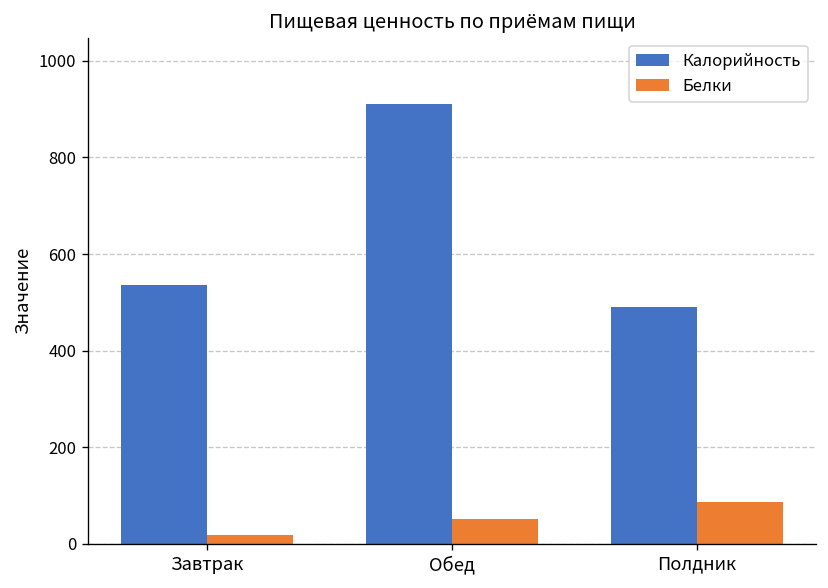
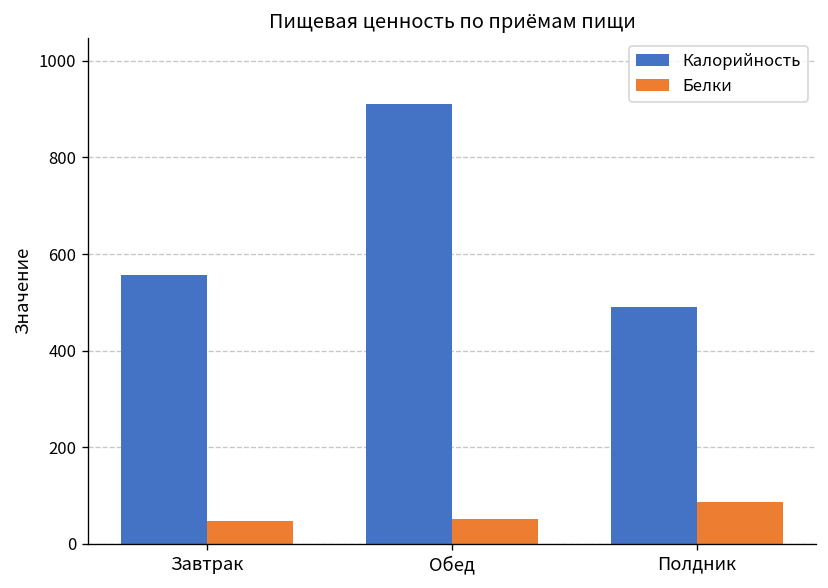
  {
    "Калорийность": {
-     "Завтрак": 540,
+     "Завтрак": 560,
      "Обед": 910,
      "Полдник": 490
    },
    "Белки": {
-     "Завтрак": 20,
+     "Завтрак": 50,
      "Обед": 50,
      "Полдник": 90
    }
  }
